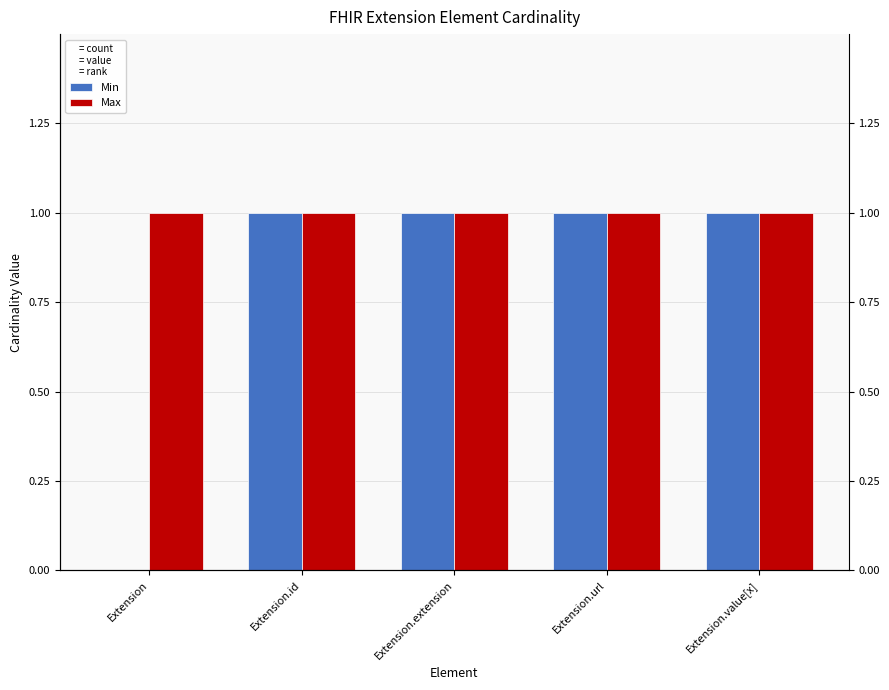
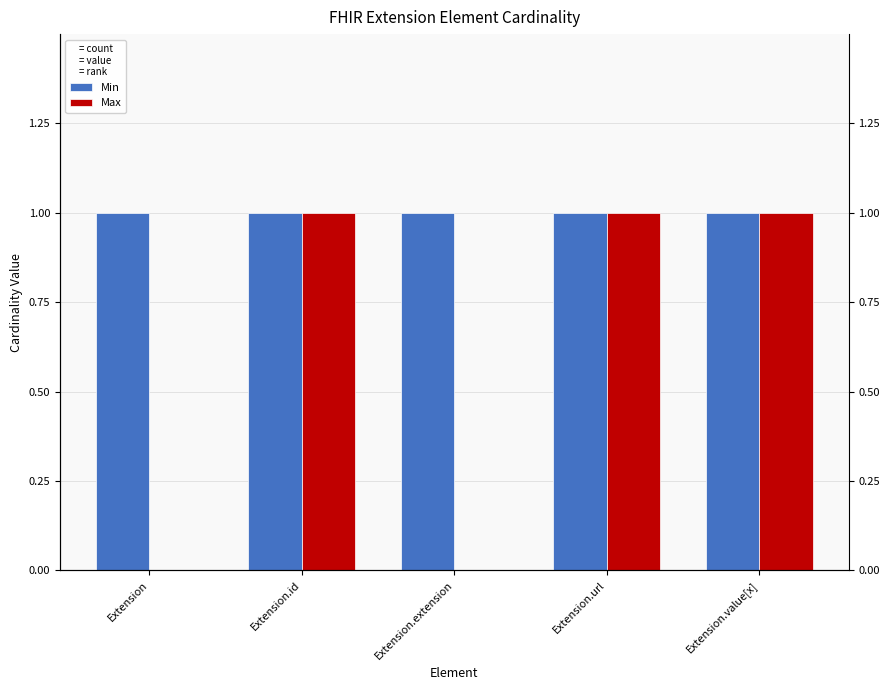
  {
    "Min": {
-     "Extension": 0,
+     "Extension": 1,
      "Extension.id": 1,
      "Extension.extension": 1,
      "Extension.url": 1,
      "Extension.value[x]": 1
    },
    "Max": {
-     "Extension": 1,
+     "Extension": 0,
      "Extension.id": 1,
-     "Extension.extension": 1,
+     "Extension.extension": 0,
      "Extension.url": 1,
      "Extension.value[x]": 1
    }
  }
